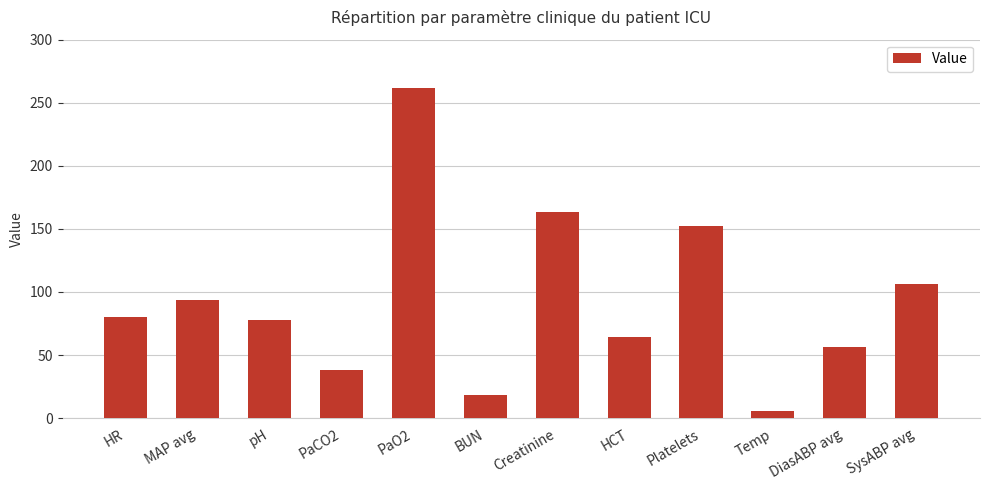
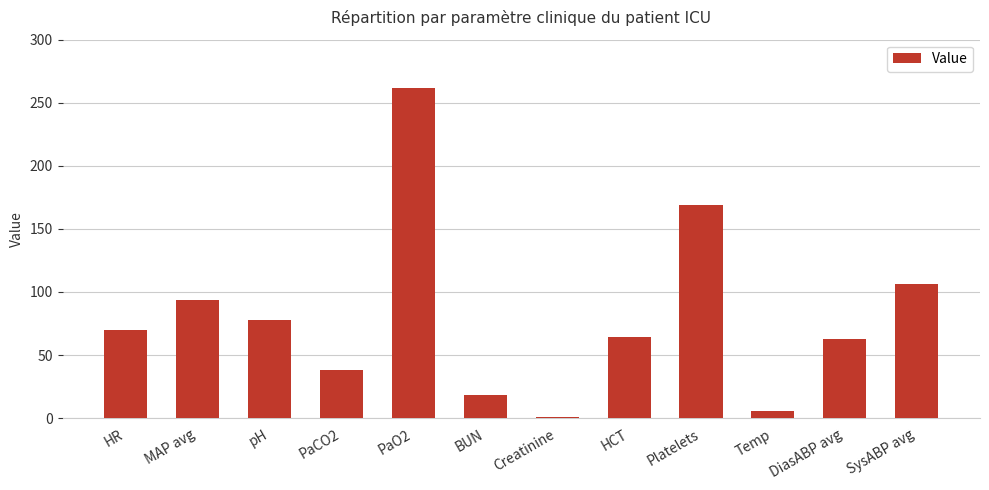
  {
-   "HR": 80,
+   "HR": 70,
    "MAP avg": 94,
    "pH": 77,
    "PaCO2": 38,
    "PaO2": 262,
    "BUN": 18,
-   "Creatinine": 163,
+   "Creatinine": 1,
    "HCT": 64,
-   "Platelets": 152,
+   "Platelets": 169,
    "Temp": 6,
-   "DiasABP avg": 56,
+   "DiasABP avg": 63,
    "SysABP avg": 106
  }
